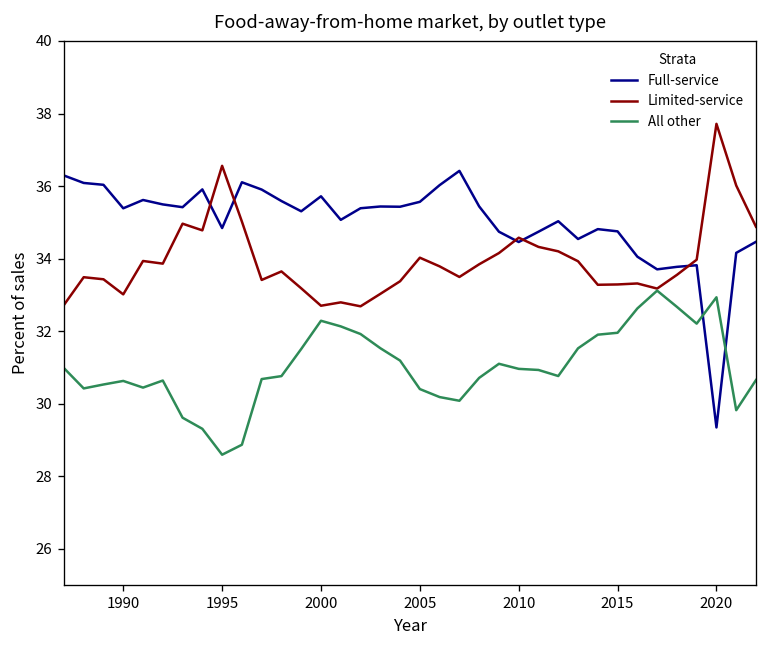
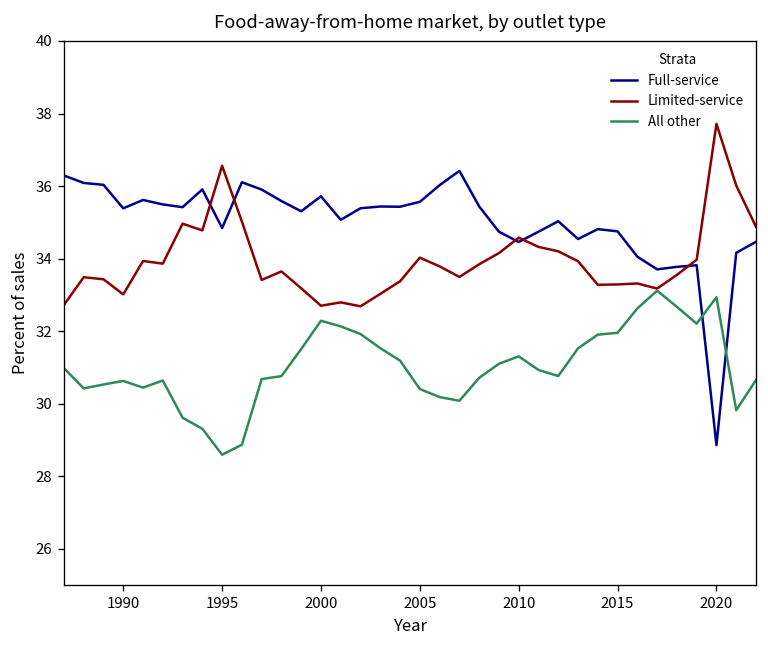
  {
    "Full-service": {
      "1990": 35.4,
      "1995": 34.8,
      "2000": 35.7,
      "2005": 35.6,
      "2010": 34.5,
      "2015": 34.8,
-     "2020": 29.3
+     "2020": 28.9
    },
    "Limited-service": {
      "1990": 33.0,
      "1995": 36.6,
      "2000": 32.7,
      "2005": 34.0,
      "2010": 34.6,
      "2015": 33.3,
      "2020": 37.7
    },
    "All other": {
      "1990": 30.6,
      "1995": 28.6,
      "2000": 32.3,
      "2005": 30.4,
-     "2010": 31.0,
+     "2010": 31.3,
      "2015": 32.0,
      "2020": 32.9
    }
  }
